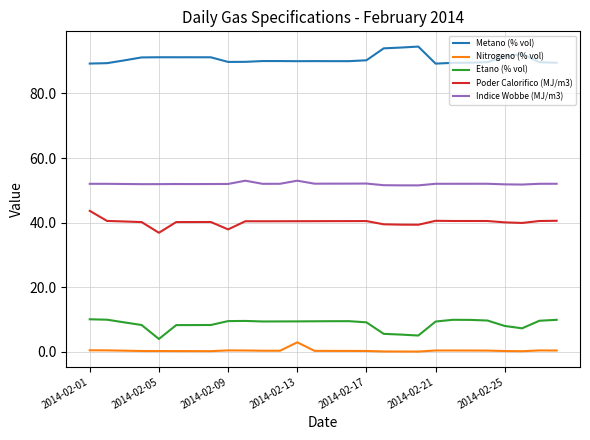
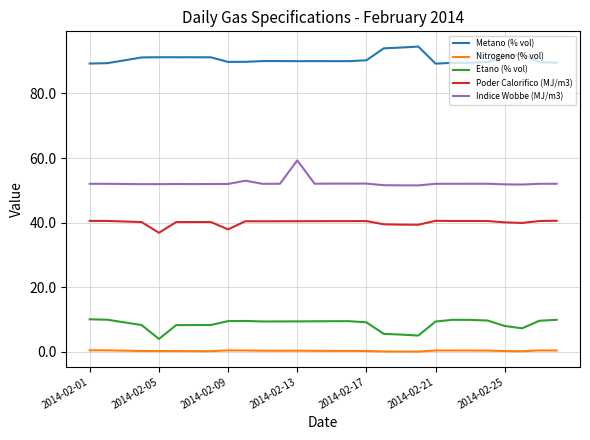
  {
    "Metano (% vol)": {
      "2014-02-01": 89,
      "2014-02-05": 91,
      "2014-02-09": 90,
      "2014-02-13": 90,
      "2014-02-17": 90,
      "2014-02-21": 89
    },
    "Nitrogeno (% vol)": {
      "2014-02-01": 1,
      "2014-02-05": 0,
      "2014-02-09": 0,
-     "2014-02-13": 3,
+     "2014-02-13": 0,
      "2014-02-17": 0,
      "2014-02-21": 0,
      "2014-02-25": 0
    },
    "Etano (% vol)": {
      "2014-02-01": 10,
      "2014-02-05": 4,
      "2014-02-09": 10,
      "2014-02-13": 9,
      "2014-02-17": 9,
      "2014-02-21": 9,
      "2014-02-25": 8
    },
    "Poder Calorifico (MJ/m3)": {
-     "2014-02-01": 44,
+     "2014-02-01": 41,
      "2014-02-05": 37,
      "2014-02-09": 38,
      "2014-02-13": 40,
      "2014-02-17": 41,
      "2014-02-21": 41,
      "2014-02-25": 40
    },
    "Indice Wobbe (MJ/m3)": {
      "2014-02-01": 52,
      "2014-02-05": 52,
      "2014-02-09": 52,
-     "2014-02-13": 53,
+     "2014-02-13": 59,
      "2014-02-17": 52,
      "2014-02-21": 52,
      "2014-02-25": 52
    }
  }
